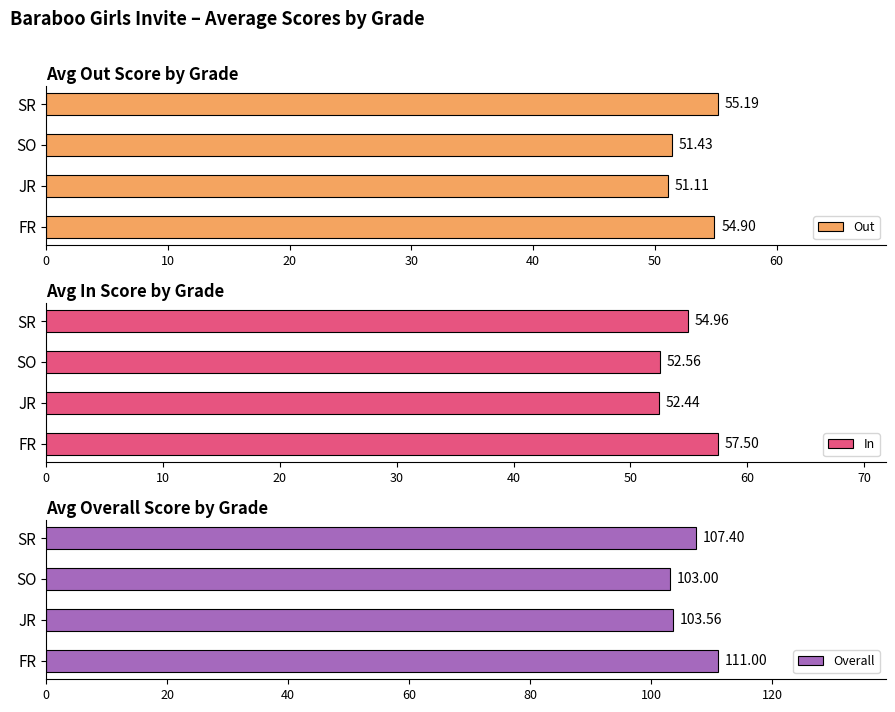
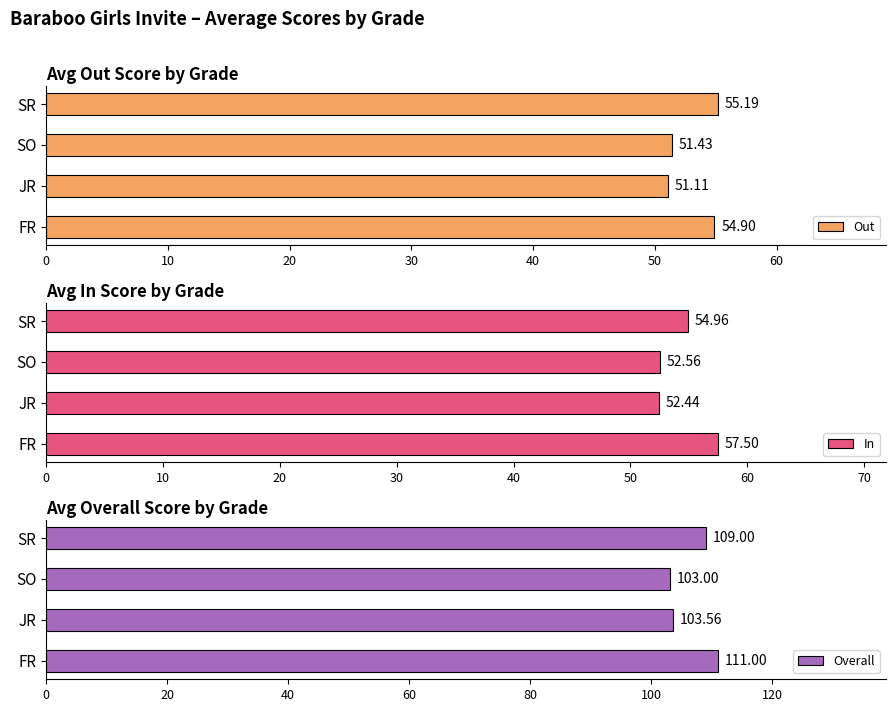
  {
    "Avg Out Score by Grade": {
      "SR": 55.19,
      "SO": 51.43,
      "JR": 51.11,
      "FR": 54.90
    },
    "Avg In Score by Grade": {
      "SR": 54.96,
      "SO": 52.56,
      "JR": 52.44,
      "FR": 57.50
    },
    "Avg Overall Score by Grade": {
-     "SR": 107.40,
+     "SR": 109.00,
      "SO": 103.00,
      "JR": 103.56,
      "FR": 111.00
    }
  }
